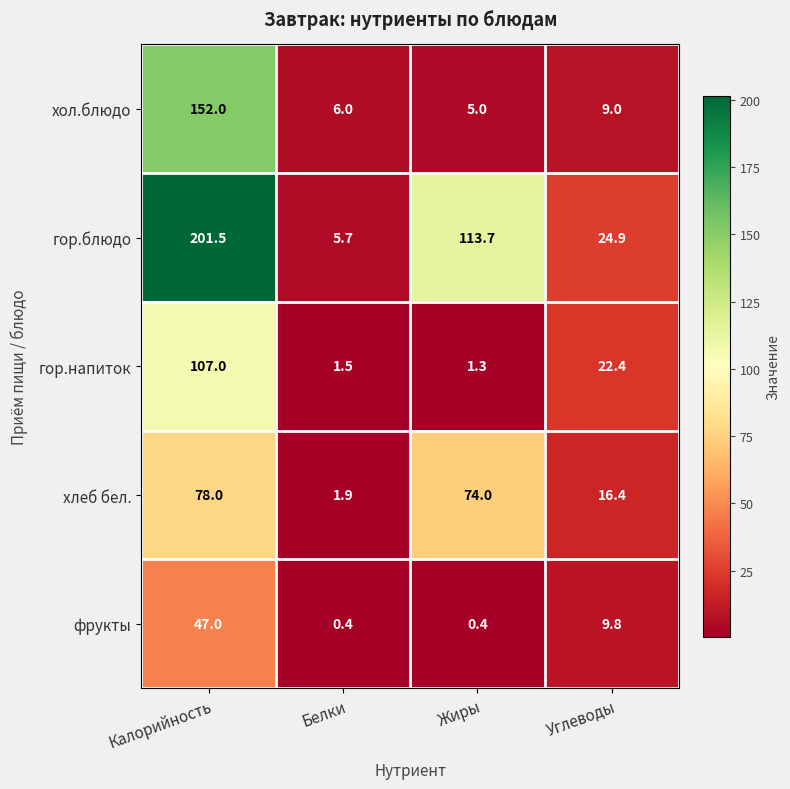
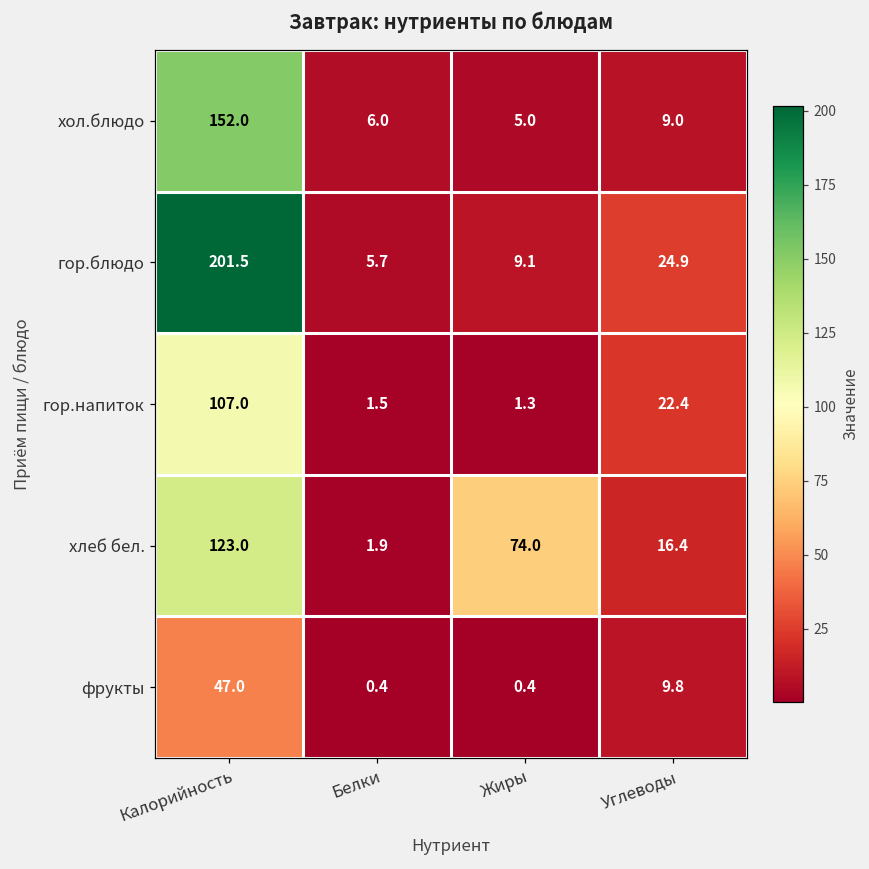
  {
    "хол.блюдо": {
      "Калорийность": 152.0,
      "Белки": 6.0,
      "Жиры": 5.0,
      "Углеводы": 9.0
    },
    "гор.блюдо": {
      "Калорийность": 201.5,
      "Белки": 5.7,
-     "Жиры": 113.7,
+     "Жиры": 9.1,
      "Углеводы": 24.9
    },
    "гор.напиток": {
      "Калорийность": 107.0,
      "Белки": 1.5,
      "Жиры": 1.3,
      "Углеводы": 22.4
    },
    "хлеб бел.": {
-     "Калорийность": 78.0,
+     "Калорийность": 123.0,
      "Белки": 1.9,
      "Жиры": 74.0,
      "Углеводы": 16.4
    },
    "фрукты": {
      "Калорийность": 47.0,
      "Белки": 0.4,
      "Жиры": 0.4,
      "Углеводы": 9.8
    }
  }
